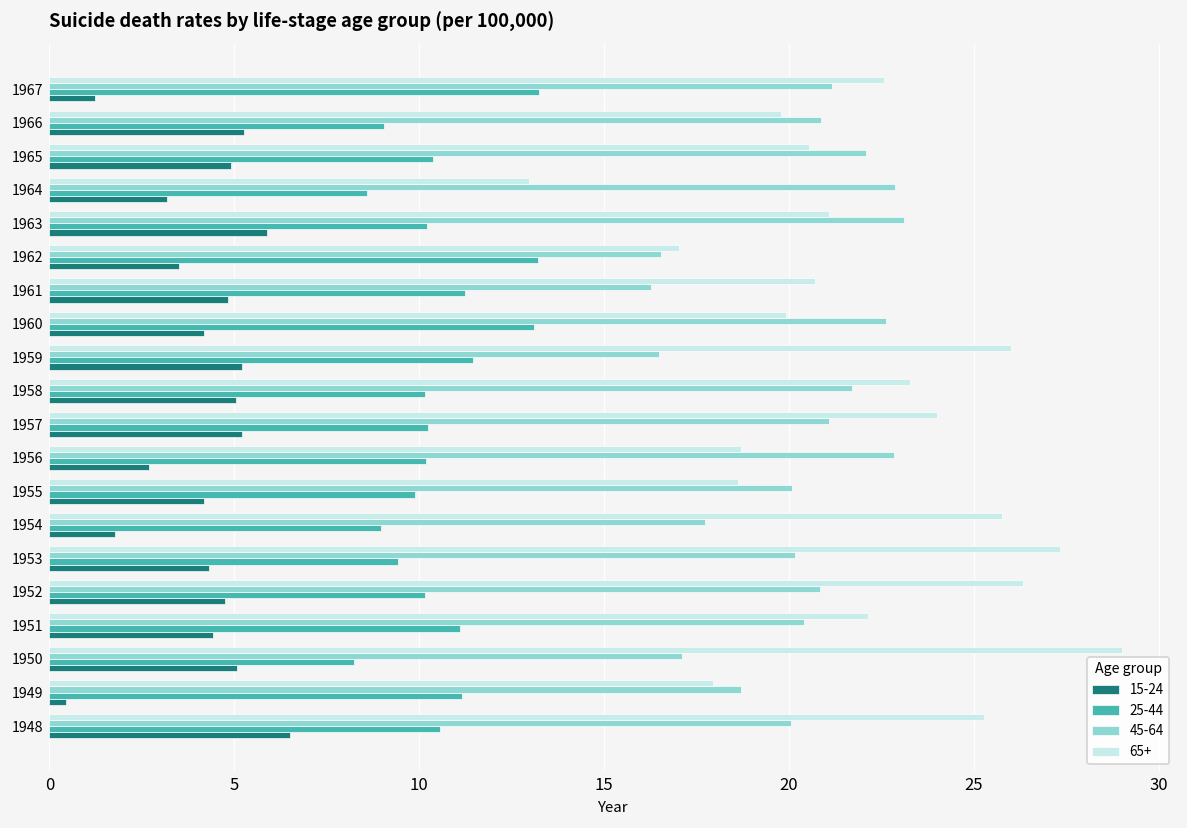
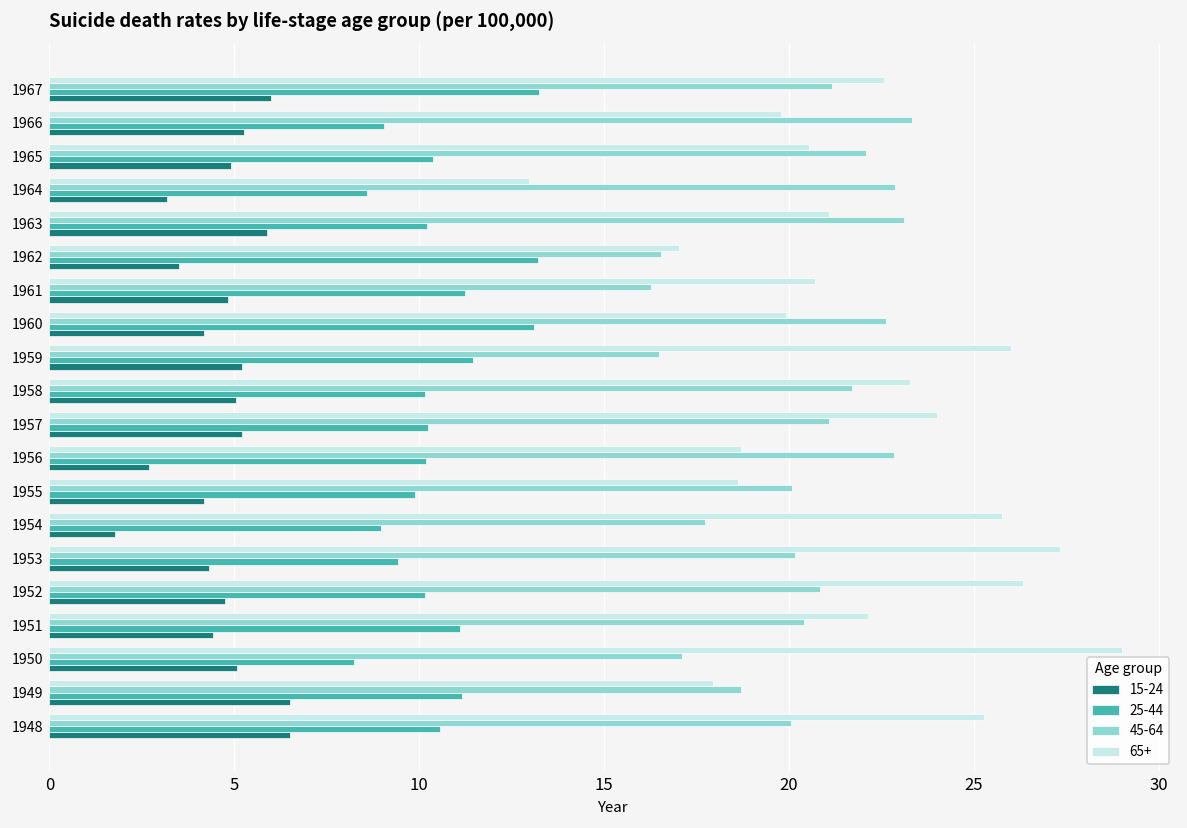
  {
    "15-24": {
-     "1967": 1.2,
+     "1967": 6.0,
      "1966": 5.2,
      "1965": 4.9,
      "1964": 3.2,
      "1963": 5.9,
      "1962": 3.5,
      "1961": 4.8,
      "1960": 4.2,
      "1959": 5.2,
      "1958": 5.1,
      "1957": 5.2,
      "1956": 2.7,
      "1955": 4.2,
      "1954": 1.8,
      "1953": 4.3,
      "1952": 4.7,
      "1951": 4.4,
      "1950": 5.1,
-     "1949": 0.5,
+     "1949": 6.5,
      "1948": 6.5
    },
    "25-44": {
      "1967": 13.2,
      "1966": 9.0,
      "1965": 10.4,
      "1964": 8.6,
      "1963": 10.2,
      "1962": 13.2,
      "1961": 11.2,
      "1960": 13.1,
      "1959": 11.4,
      "1958": 10.2,
      "1957": 10.2,
      "1956": 10.2,
      "1955": 9.9,
      "1954": 9.0,
      "1953": 9.4,
      "1952": 10.2,
      "1951": 11.1,
      "1950": 8.2,
      "1949": 11.2,
      "1948": 10.6
    },
    "45-64": {
      "1967": 21.2,
-     "1966": 20.9,
+     "1966": 23.3,
      "1965": 22.1,
      "1964": 22.9,
      "1963": 23.1,
      "1962": 16.5,
      "1961": 16.3,
      "1960": 22.6,
      "1959": 16.5,
      "1958": 21.7,
      "1957": 21.1,
      "1956": 22.8,
      "1955": 20.1,
      "1954": 17.7,
      "1953": 20.2,
      "1952": 20.9,
      "1951": 20.4,
      "1950": 17.1,
      "1949": 18.7,
      "1948": 20.1
    },
    "65+": {
      "1967": 22.6,
      "1966": 19.8,
      "1965": 20.5,
      "1964": 13.0,
      "1963": 21.1,
      "1962": 17.0,
      "1961": 20.7,
      "1960": 19.9,
      "1959": 26.0,
      "1958": 23.3,
      "1957": 24.0,
      "1956": 18.7,
      "1955": 18.6,
      "1954": 25.8,
      "1953": 27.3,
      "1952": 26.3,
      "1951": 22.1,
      "1950": 29.0,
      "1949": 18.0,
      "1948": 25.3
    }
  }
